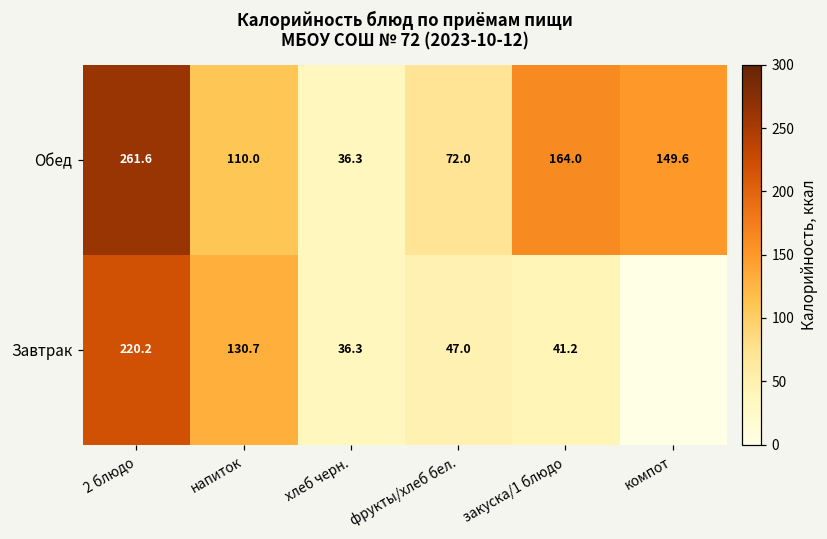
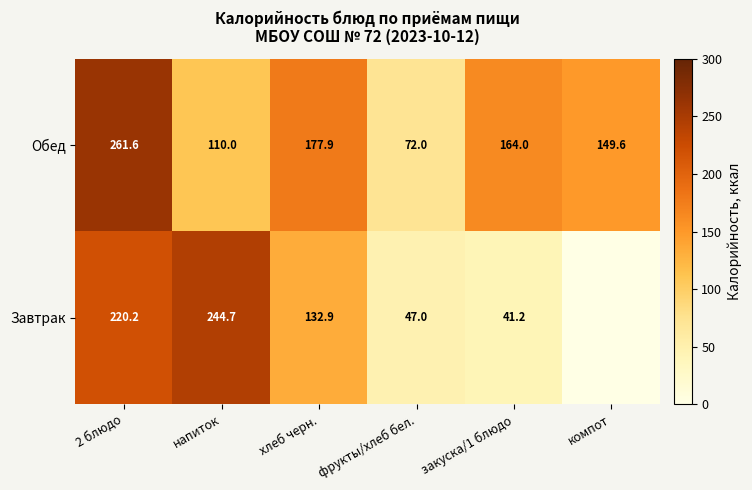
  {
    "Обед": {
      "2 блюдо": 261.6,
      "напиток": 110.0,
-     "хлеб черн.": 36.3,
+     "хлеб черн.": 177.9,
      "фрукты/хлеб бел.": 72.0,
      "закуска/1 блюдо": 164.0,
      "компот": 149.6
    },
    "Завтрак": {
      "2 блюдо": 220.2,
-     "напиток": 130.7,
-     "хлеб черн.": 36.3,
+     "напиток": 244.7,
+     "хлеб черн.": 132.9,
      "фрукты/хлеб бел.": 47.0,
      "закуска/1 блюдо": 41.2
    }
  }
